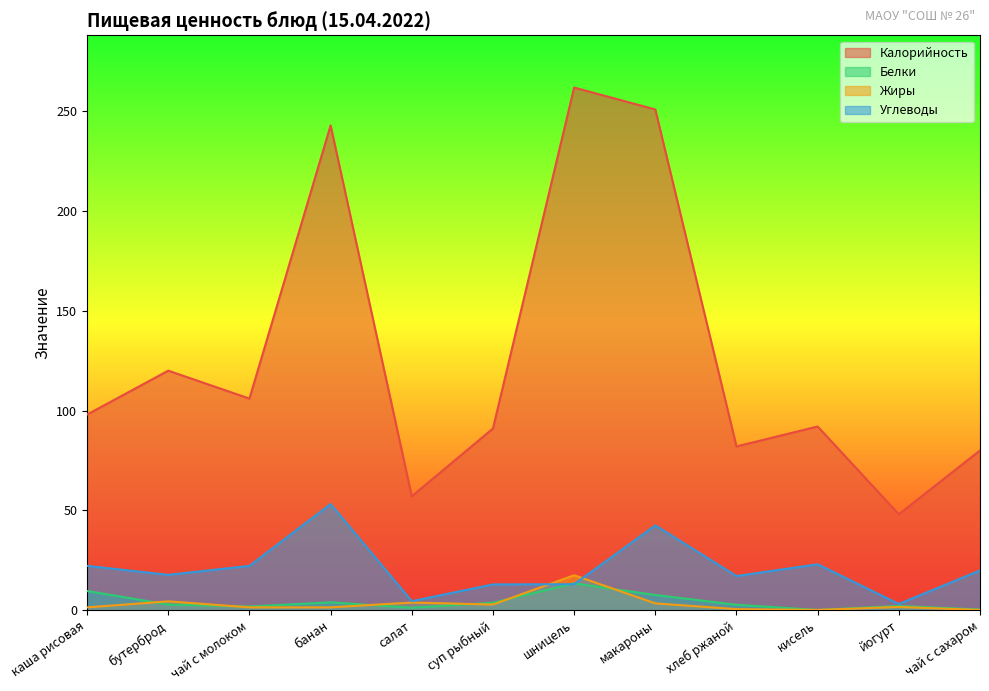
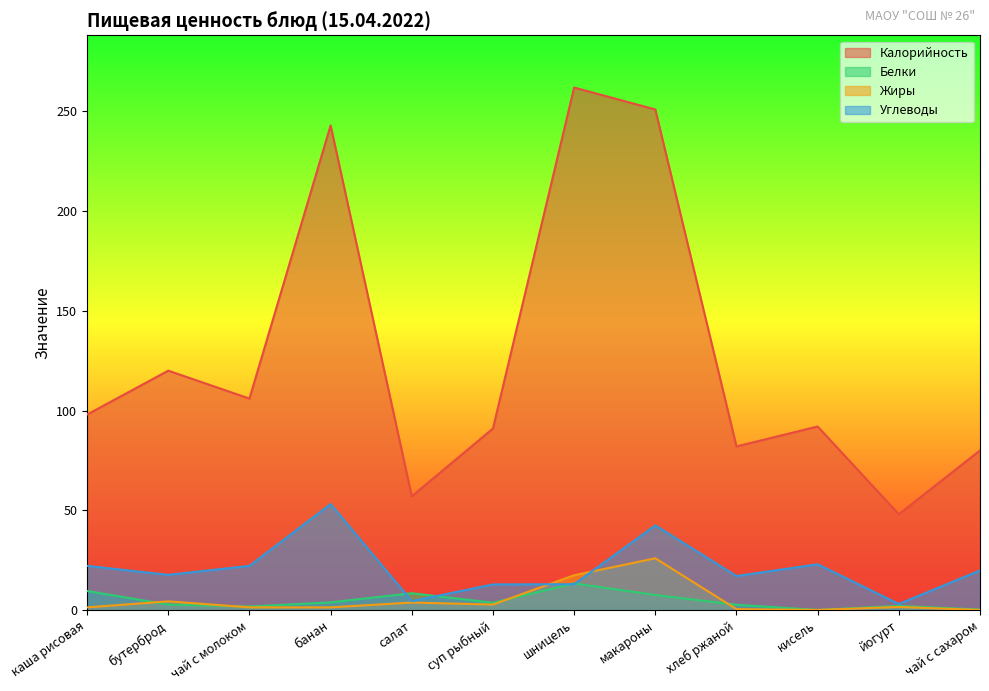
  {
    "Калорийность": {
      "каша рисовая": 98,
      "бутерброд": 120,
      "чай с молоком": 106,
      "банан": 243,
      "салат": 57,
      "суп рыбный": 91,
      "шницель": 262,
      "макароны": 251,
      "хлеб ржаной": 82,
      "кисель": 92,
      "йогурт": 48,
      "чай с сахаром": 80
    },
    "Белки": {
      "каша рисовая": 10,
      "бутерброд": 3,
      "банан": 4,
-     "салат": 1,
+     "салат": 8,
      "макароны": 8,
      "хлеб ржаной": 3
    },
    "Жиры": {
      "каша рисовая": 1,
      "бутерброд": 4,
      "банан": 1,
      "шницель": 17,
-     "макароны": 3,
+     "макароны": 26,
      "хлеб ржаной": 0
    },
    "Углеводы": {
      "каша рисовая": 22,
      "бутерброд": 18,
      "чай с молоком": 22,
      "банан": 53,
      "суп рыбный": 13,
      "макароны": 42,
      "хлеб ржаной": 17,
      "кисель": 23,
      "чай с сахаром": 20
    }
  }
